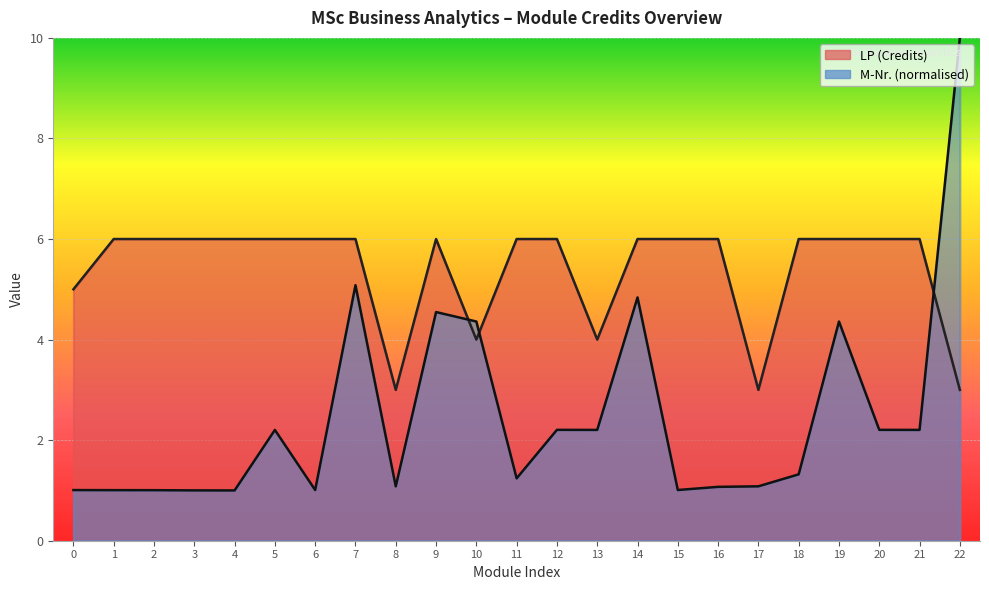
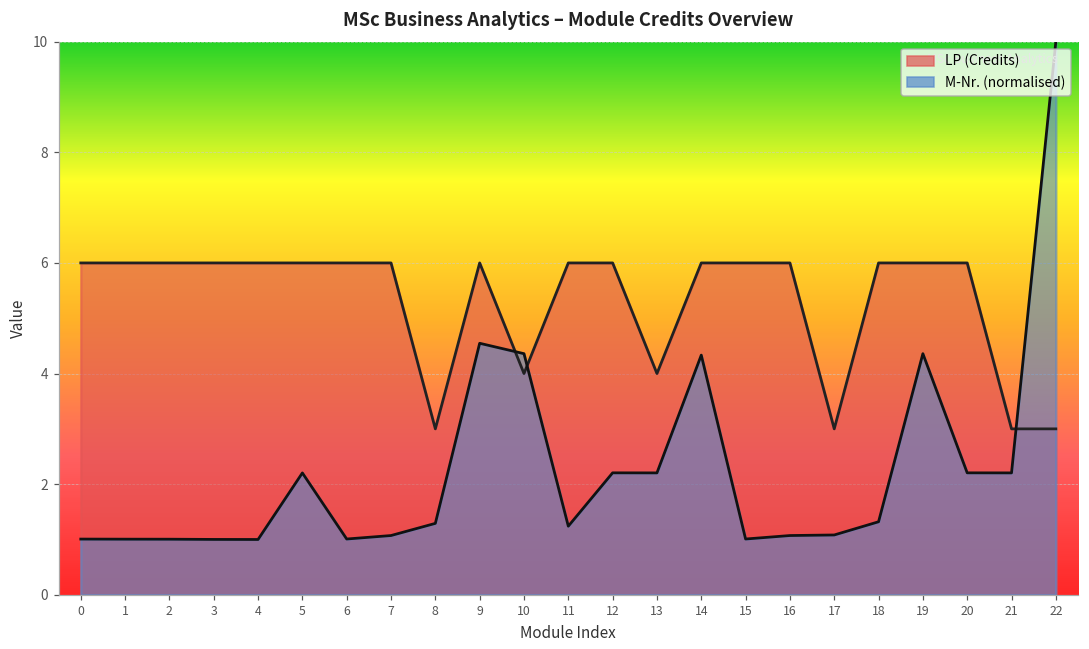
  {
    "LP (Credits)": {
-     "0": 5,
+     "0": 6,
      "1": 6,
      "2": 6,
      "3": 6,
      "4": 6,
      "5": 6,
      "6": 6,
      "7": 6,
      "8": 3,
      "9": 6,
      "10": 4,
      "11": 6,
      "12": 6,
      "13": 4,
      "14": 6,
      "15": 6,
      "16": 6,
      "17": 3,
      "18": 6,
      "19": 6,
      "20": 6,
-     "21": 6,
+     "21": 3,
      "22": 3
    },
    "M-Nr. (normalised)": {
      "0": 1.0,
      "1": 1.0,
      "2": 1.0,
      "3": 1.0,
      "4": 1.0,
      "5": 2.2,
      "6": 1.0,
-     "7": 5.1,
-     "8": 1.1,
+     "7": 1.1,
+     "8": 1.3,
      "9": 4.5,
      "10": 4.4,
      "11": 1.2,
      "12": 2.2,
      "13": 2.2,
-     "14": 4.8,
+     "14": 4.3,
      "15": 1.0,
      "16": 1.1,
      "17": 1.1,
      "18": 1.3,
      "19": 4.4,
      "20": 2.2,
      "21": 2.2,
      "22": 10.0
    }
  }
